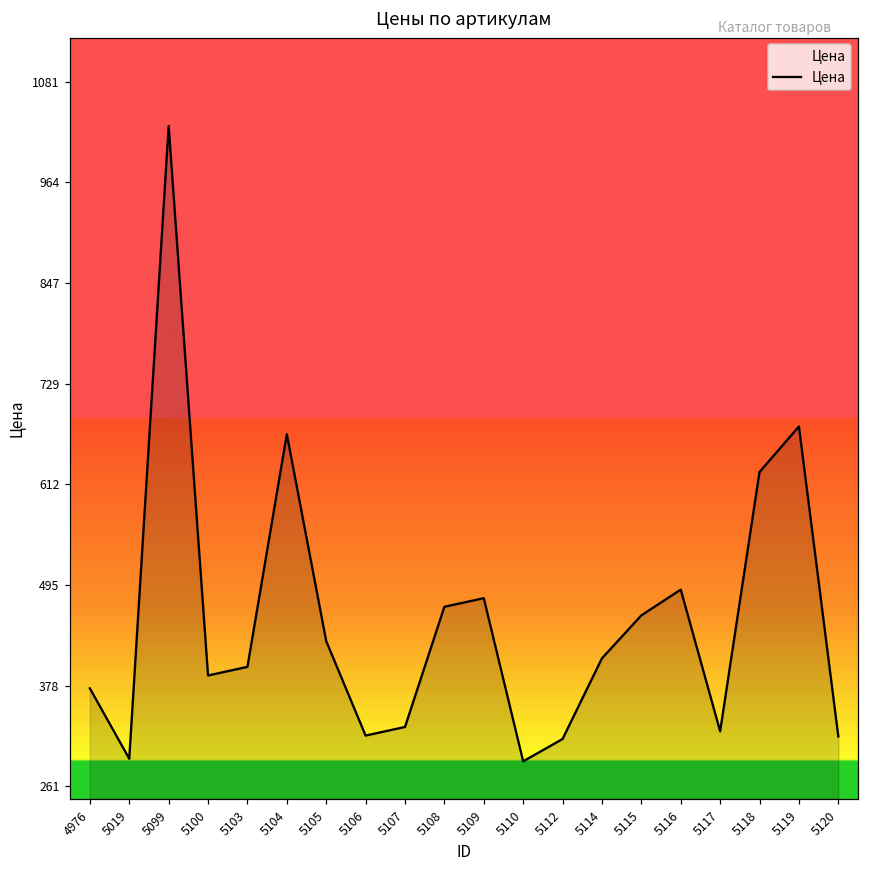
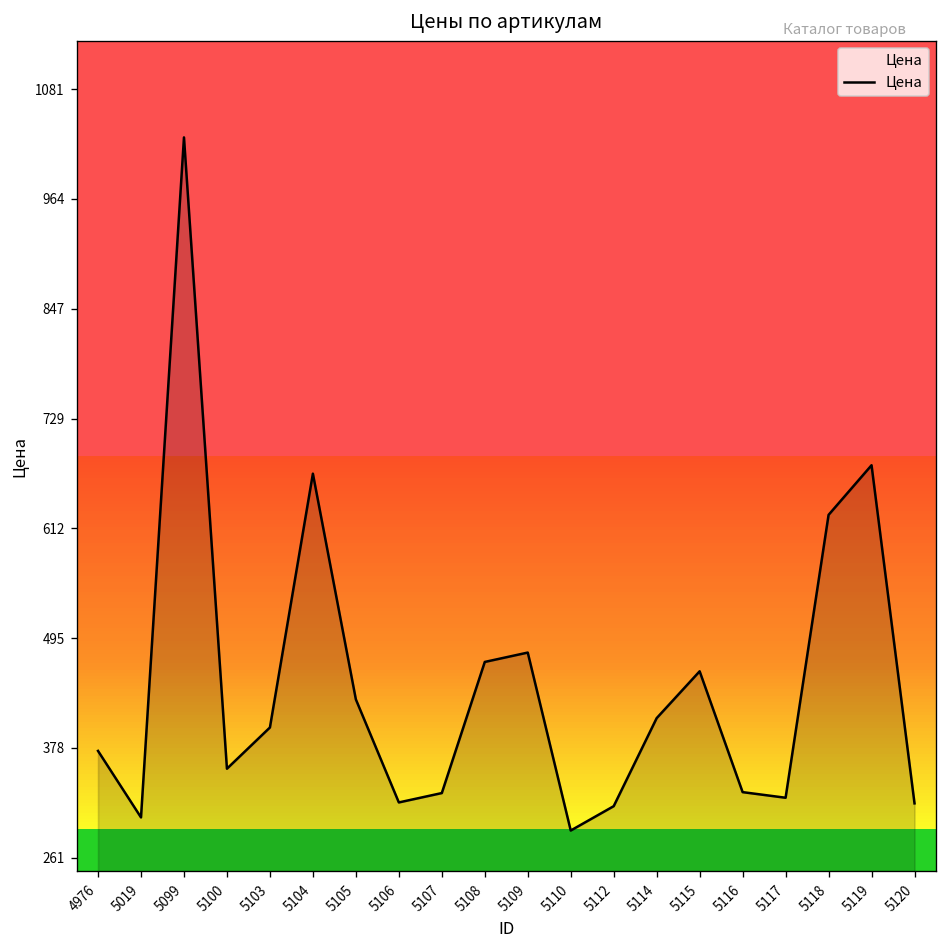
  {
    "4976": 380,
-   "5019": 290,
+   "5019": 300,
    "5099": 1030,
-   "5100": 390,
+   "5100": 360,
    "5103": 400,
    "5104": 670,
    "5105": 430,
    "5106": 320,
    "5107": 330,
    "5108": 470,
    "5109": 480,
    "5110": 290,
    "5112": 320,
    "5114": 410,
    "5115": 460,
-   "5116": 490,
+   "5116": 330,
    "5117": 330,
    "5118": 630,
    "5119": 680,
    "5120": 320
  }
